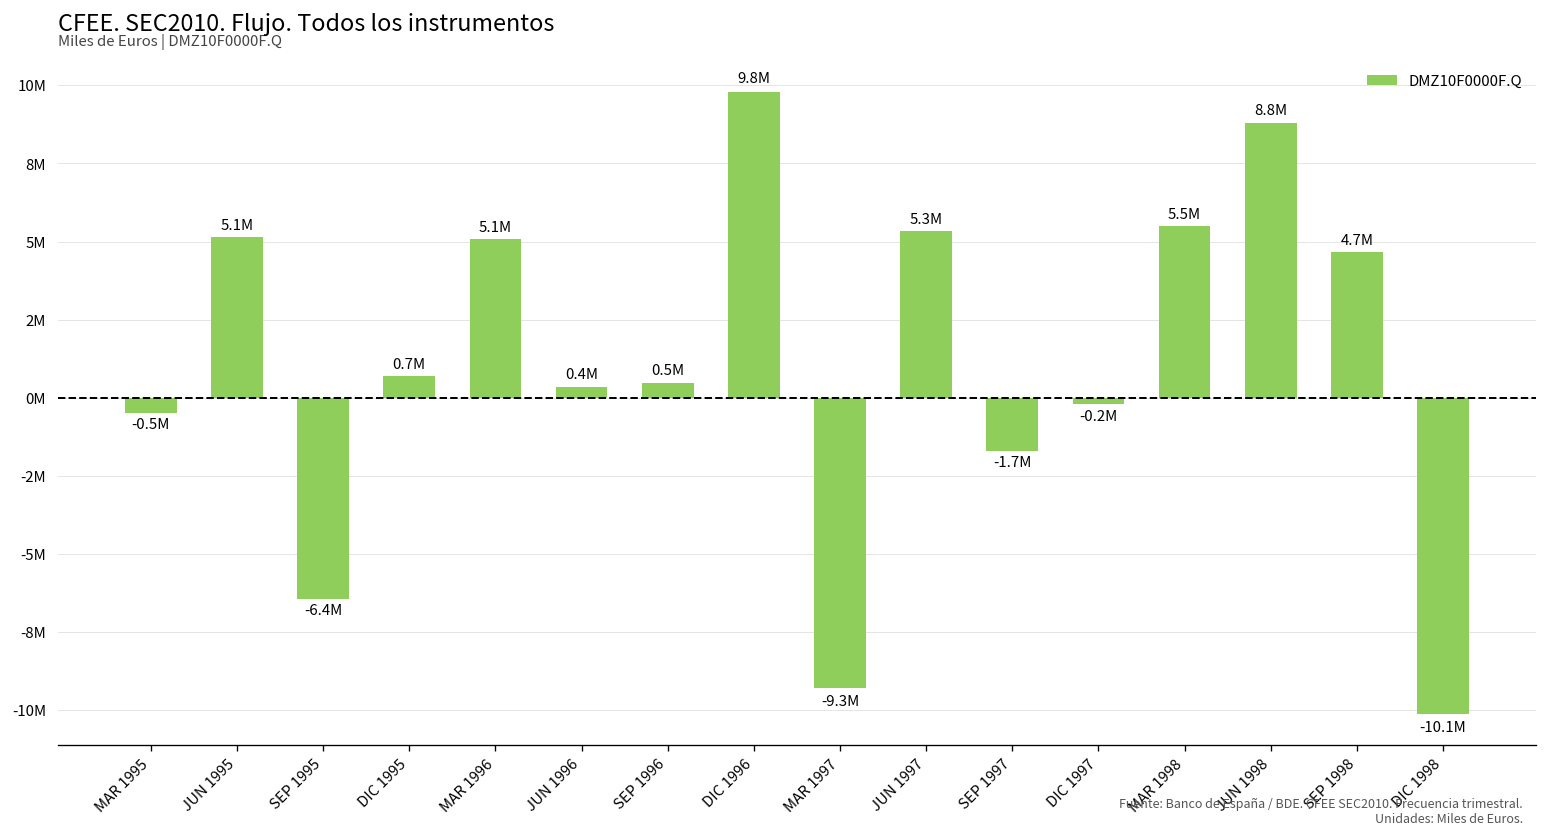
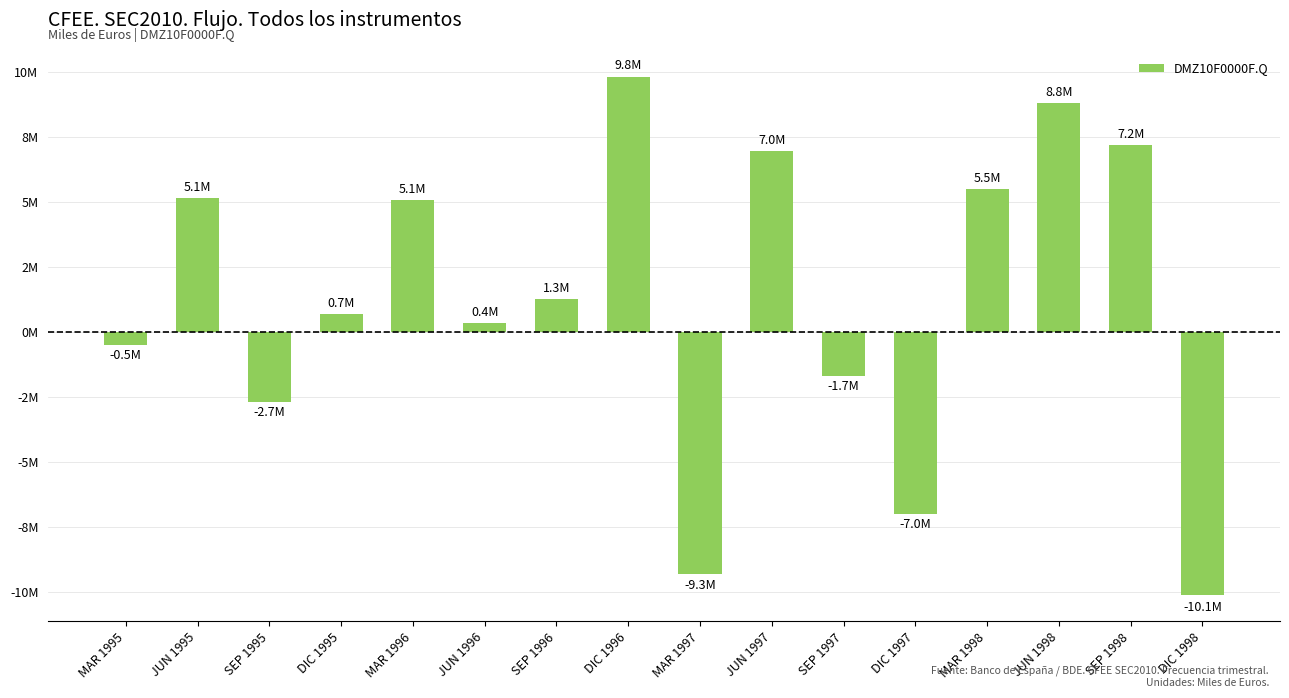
  {
    "MAR 1995": "-0.5M",
    "JUN 1995": "5.1M",
-   "SEP 1995": "-6.4M",
+   "SEP 1995": "-2.7M",
    "DIC 1995": "0.7M",
    "MAR 1996": "5.1M",
    "JUN 1996": "0.4M",
-   "SEP 1996": "0.5M",
+   "SEP 1996": "1.3M",
    "DIC 1996": "9.8M",
    "MAR 1997": "-9.3M",
-   "JUN 1997": "5.3M",
+   "JUN 1997": "7.0M",
    "SEP 1997": "-1.7M",
-   "DIC 1997": "-0.2M",
+   "DIC 1997": "-7.0M",
    "MAR 1998": "5.5M",
    "JUN 1998": "8.8M",
-   "SEP 1998": "4.7M",
+   "SEP 1998": "7.2M",
    "DIC 1998": "-10.1M"
  }
